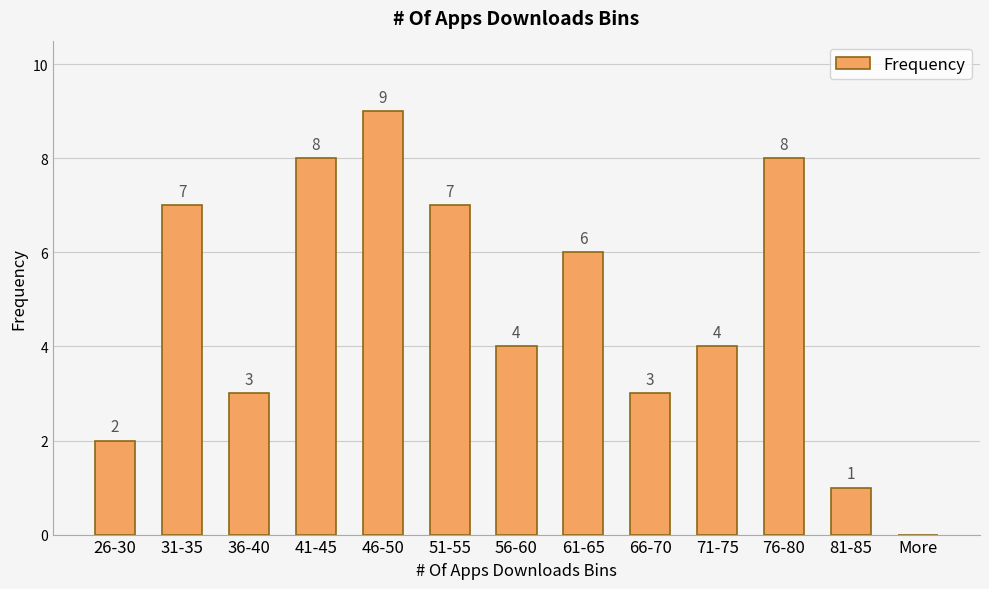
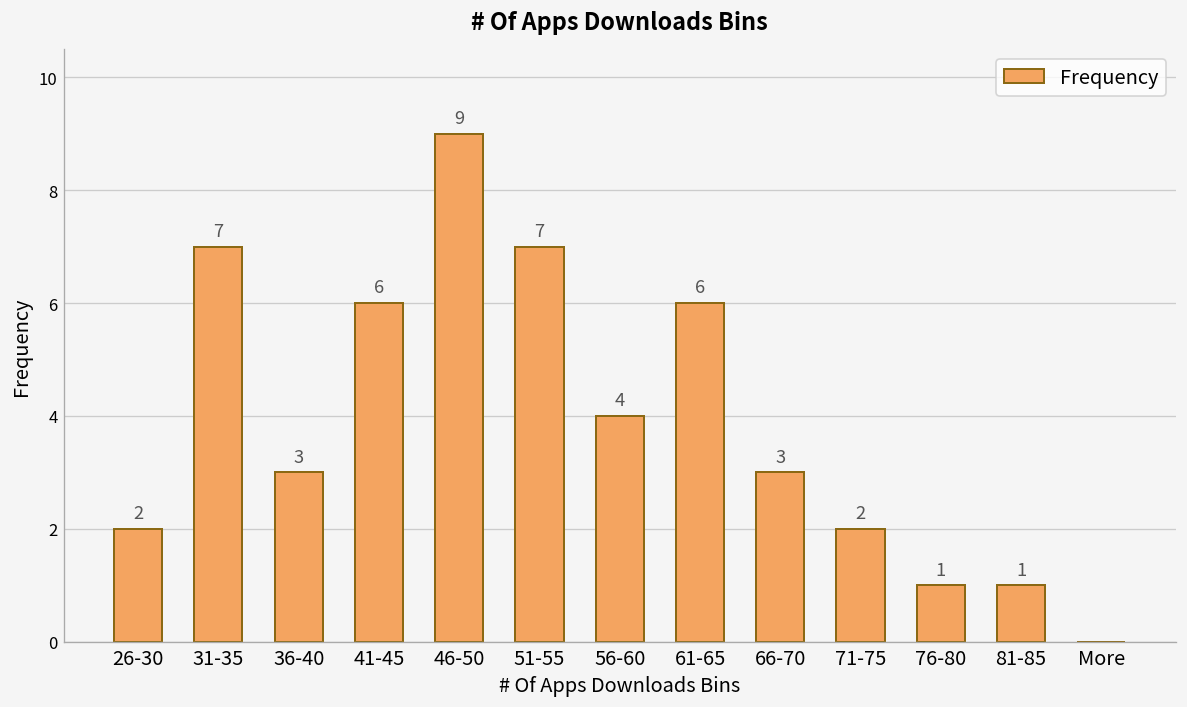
  {
    "26-30": 2,
    "31-35": 7,
    "36-40": 3,
-   "41-45": 8,
+   "41-45": 6,
    "46-50": 9,
    "51-55": 7,
    "56-60": 4,
    "61-65": 6,
    "66-70": 3,
-   "71-75": 4,
-   "76-80": 8,
+   "71-75": 2,
+   "76-80": 1,
    "81-85": 1
  }
